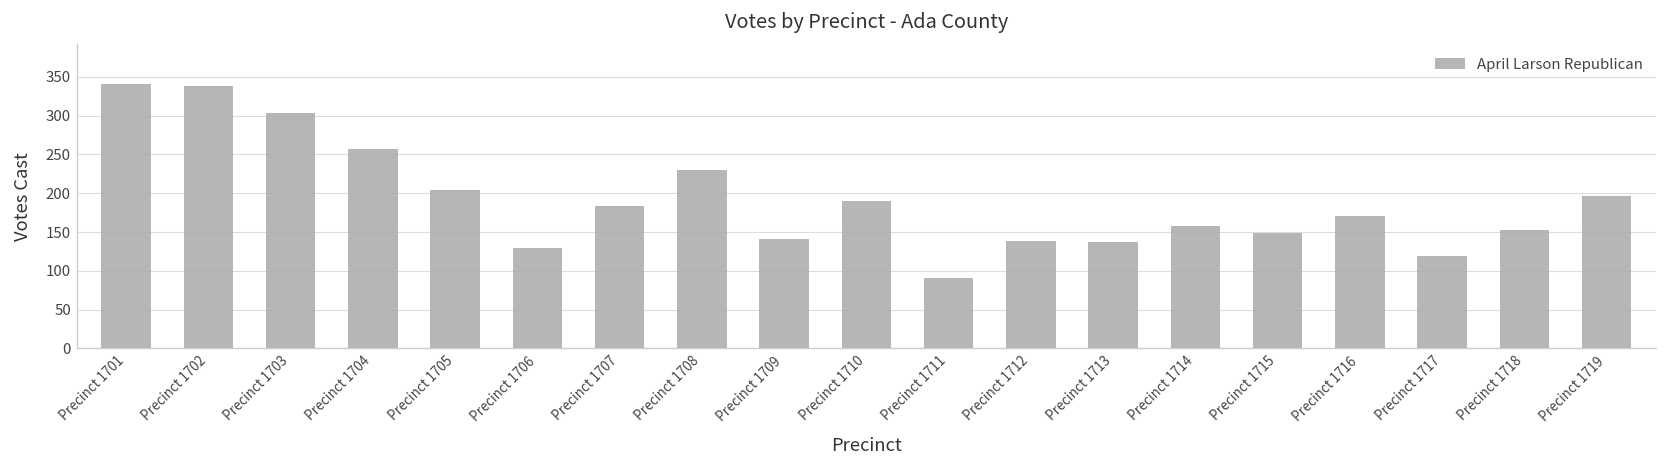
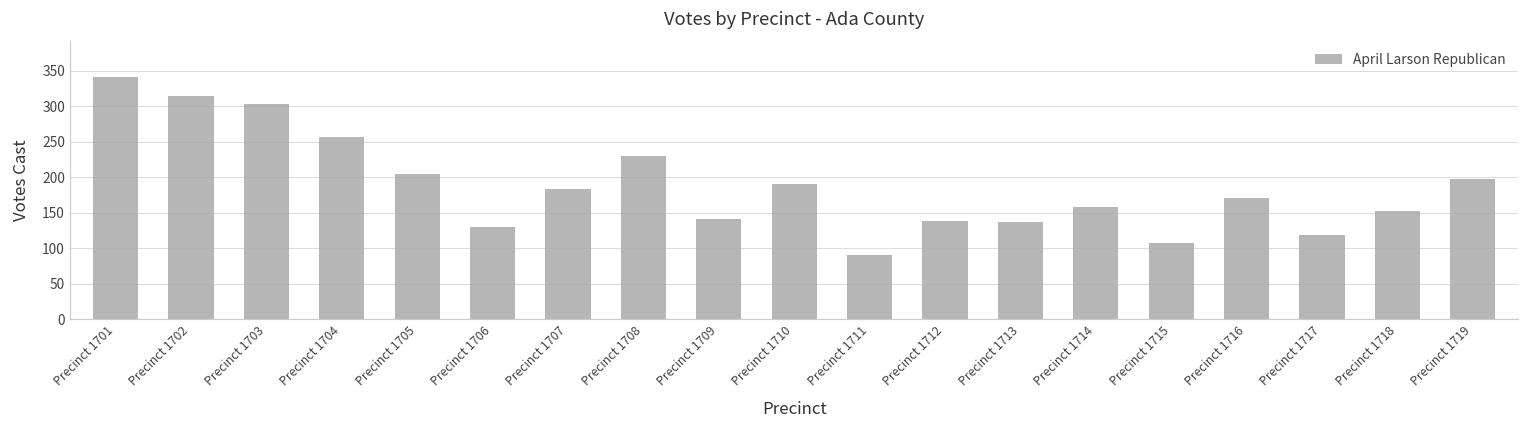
  {
    "Precinct 1701": 340,
-   "Precinct 1702": 340,
+   "Precinct 1702": 310,
    "Precinct 1703": 300,
    "Precinct 1704": 260,
    "Precinct 1705": 200,
    "Precinct 1706": 130,
    "Precinct 1707": 180,
    "Precinct 1708": 230,
    "Precinct 1709": 140,
    "Precinct 1710": 190,
    "Precinct 1711": 90,
    "Precinct 1712": 140,
    "Precinct 1713": 140,
    "Precinct 1714": 160,
-   "Precinct 1715": 150,
+   "Precinct 1715": 110,
    "Precinct 1716": 170,
    "Precinct 1717": 120,
    "Precinct 1718": 150,
    "Precinct 1719": 200
  }
